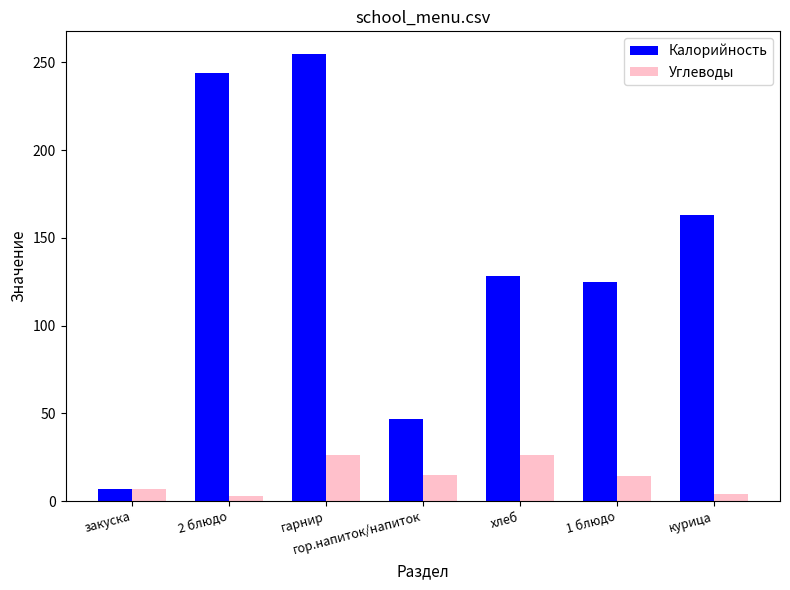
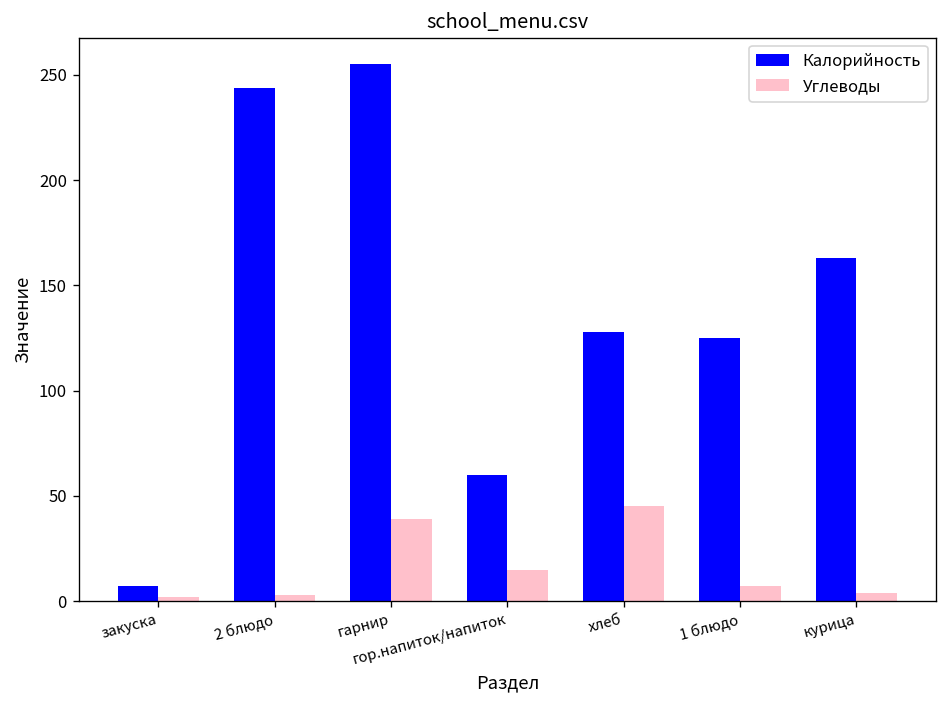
  {
    "Калорийность": {
      "закуска": 7,
      "2 блюдо": 244,
      "гарнир": 255,
-     "гор.напиток/напиток": 47,
+     "гор.напиток/напиток": 60,
      "хлеб": 128,
      "1 блюдо": 125,
      "курица": 163
    },
    "Углеводы": {
-     "закуска": 7,
+     "закуска": 2,
      "2 блюдо": 3,
-     "гарнир": 26,
+     "гарнир": 39,
      "гор.напиток/напиток": 15,
-     "хлеб": 26,
-     "1 блюдо": 14,
+     "хлеб": 45,
+     "1 блюдо": 7,
      "курица": 4
    }
  }
